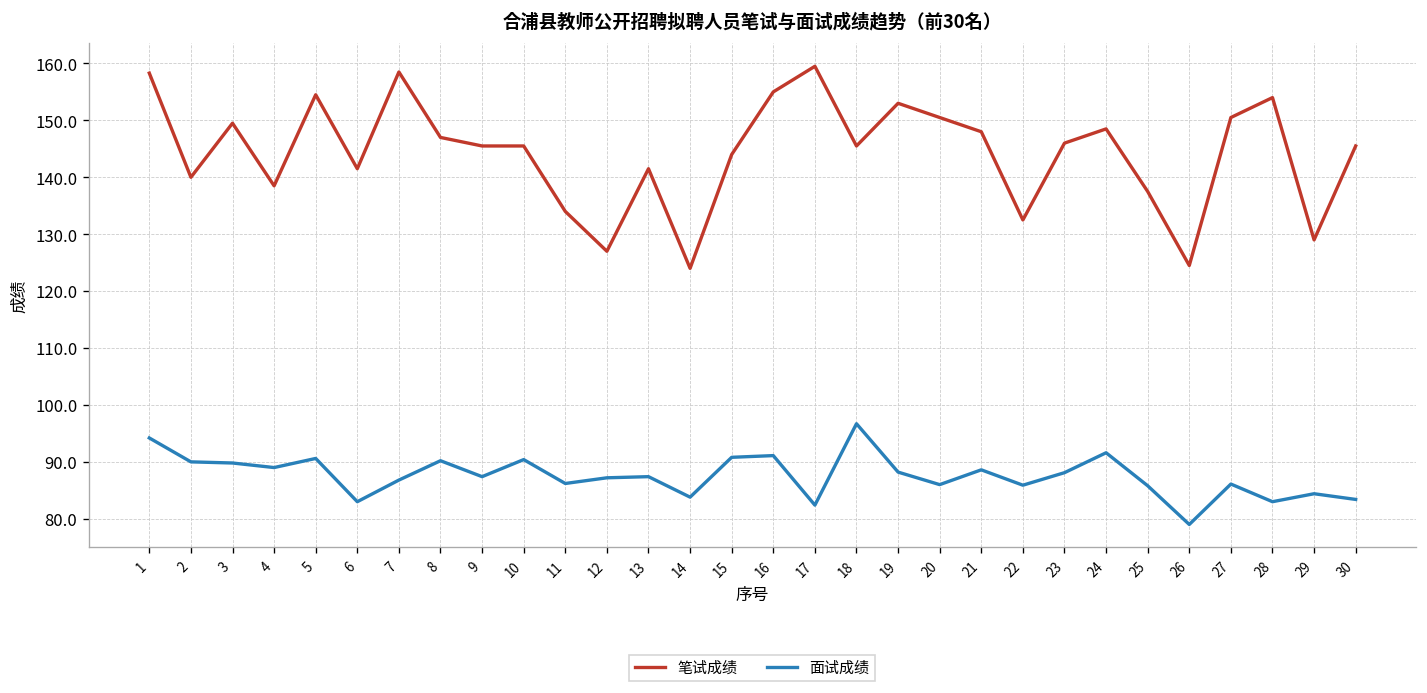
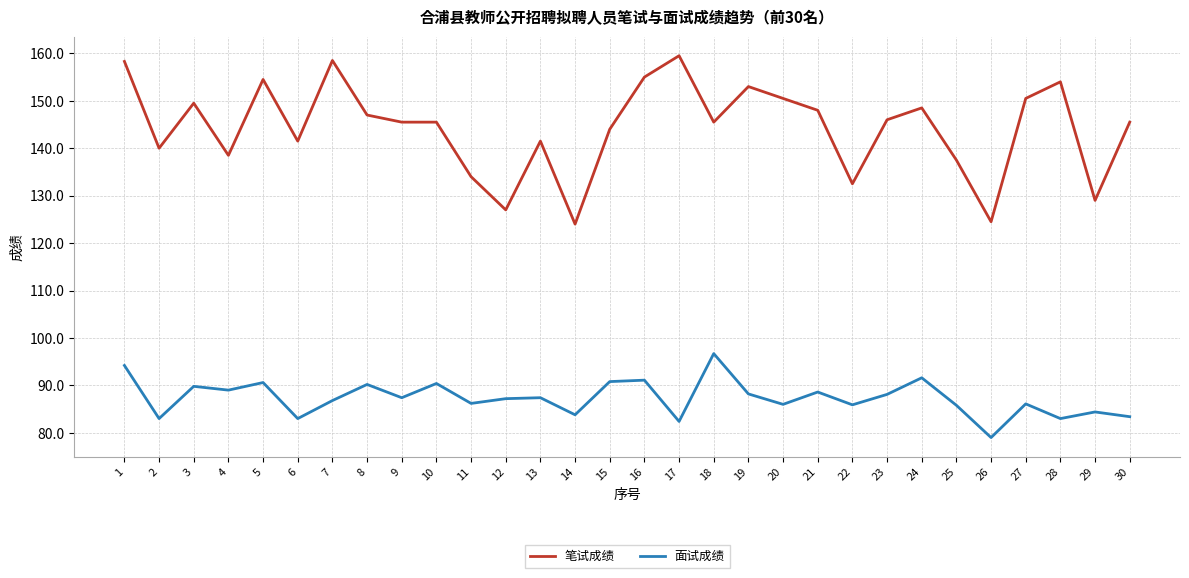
  {
    "笔试成绩": {
      "1": 158,
      "2": 140,
      "3": 150,
      "4": 139,
      "5": 155,
      "6": 142,
      "7": 159,
      "8": 147,
      "9": 146,
      "10": 146,
      "11": 134,
      "12": 127,
      "13": 142,
      "14": 124,
      "15": 144,
      "16": 155,
      "17": 160,
      "18": 146,
      "19": 153,
      "20": 151,
      "21": 148,
      "22": 133,
      "23": 146,
      "24": 149,
      "25": 138,
      "26": 125,
      "27": 151,
      "28": 154,
      "29": 129,
      "30": 146
    },
    "面试成绩": {
      "1": 94,
-     "2": 90,
+     "2": 83,
      "3": 90,
      "4": 89,
      "5": 91,
      "6": 83,
      "7": 87,
      "8": 90,
      "9": 87,
      "10": 90,
      "11": 86,
      "12": 87,
      "13": 87,
      "14": 84,
      "15": 91,
      "16": 91,
      "17": 82,
      "18": 97,
      "19": 88,
      "20": 86,
      "21": 89,
      "22": 86,
      "23": 88,
      "24": 92,
      "25": 86,
      "26": 79,
      "27": 86,
      "28": 83,
      "29": 84,
      "30": 83
    }
  }
